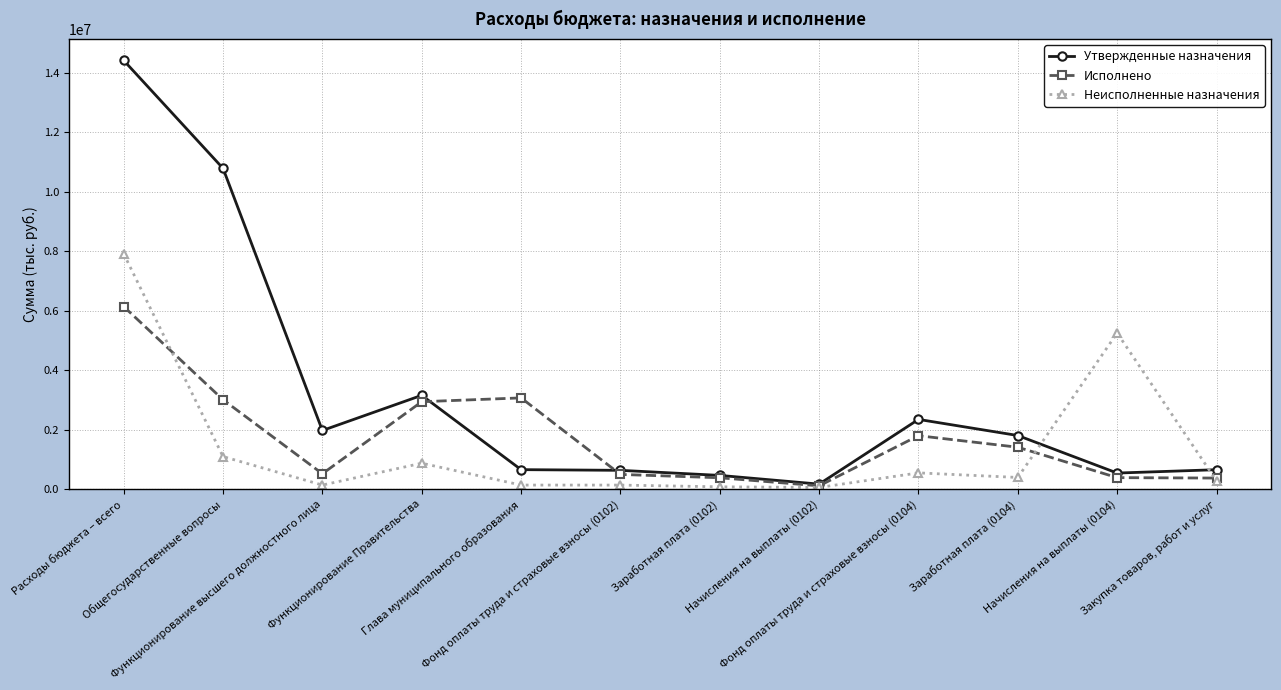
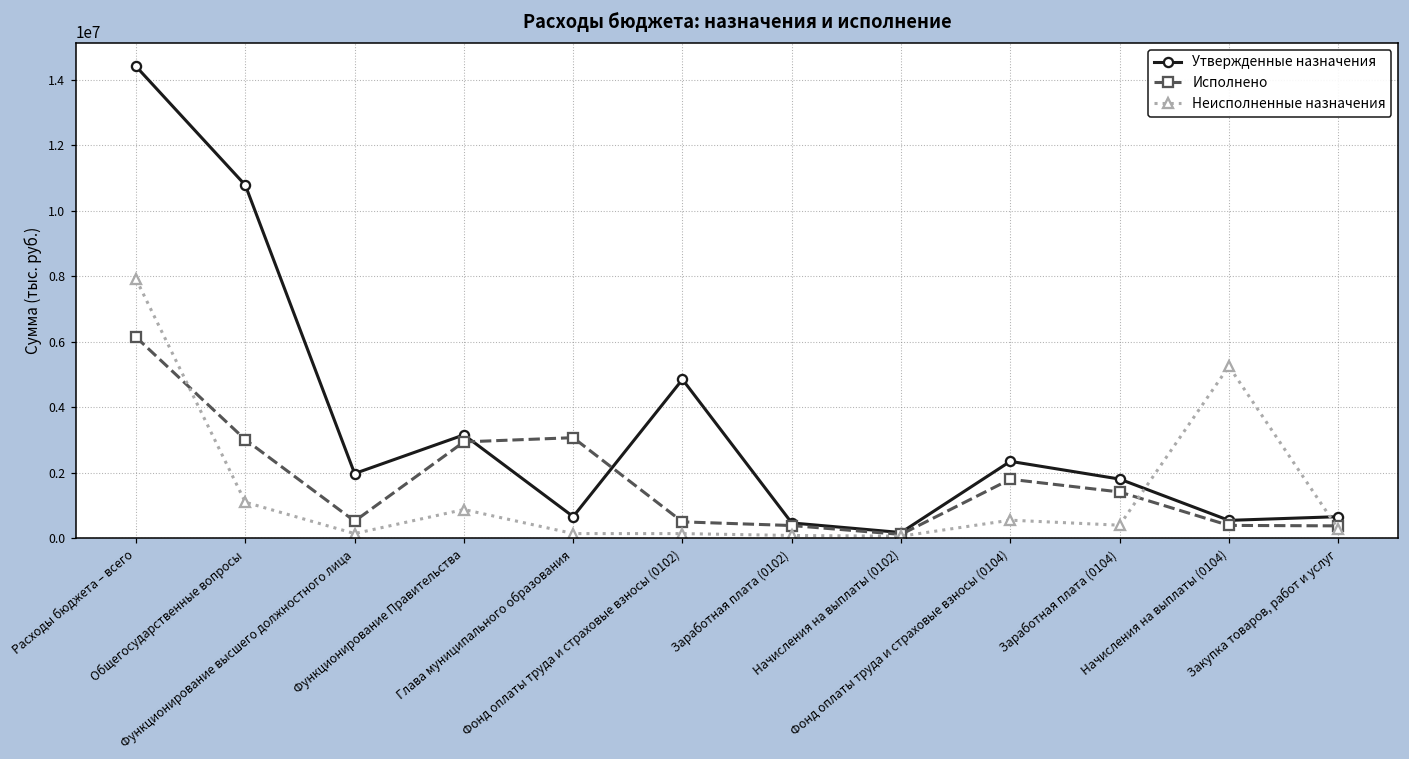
  {
    "Утвержденные назначения": {
      "Расходы бюджета – всего": 14400000,
      "Общегосударственные вопросы": 10800000,
      "Функционирование высшего должностного лица": 2000000,
      "Функционирование Правительства": 3200000,
      "Глава муниципального образования": 700000,
-     "Фонд оплаты труда и страховые взносы (0102)": 600000,
+     "Фонд оплаты труда и страховые взносы (0102)": 4800000,
      "Фонд оплаты труда и страховые взносы (0104)": 2300000,
      "Заработная плата (0104)": 1800000,
      "Начисления на выплаты (0104)": 500000,
      "Закупка товаров, работ и услуг": 700000
    },
    "Исполнено": {
      "Расходы бюджета – всего": 6100000,
      "Общегосударственные вопросы": 3000000,
      "Функционирование высшего должностного лица": 500000,
      "Функционирование Правительства": 2900000,
      "Глава муниципального образования": 3100000,
      "Фонд оплаты труда и страховые взносы (0102)": 500000,
      "Фонд оплаты труда и страховые взносы (0104)": 1800000,
      "Заработная плата (0104)": 1400000,
      "Начисления на выплаты (0104)": 400000,
      "Закупка товаров, работ и услуг": 400000
    },
    "Неисполненные назначения": {
      "Расходы бюджета – всего": 7900000,
      "Общегосударственные вопросы": 1100000,
      "Функционирование высшего должностного лица": 100000,
      "Функционирование Правительства": 900000,
      "Глава муниципального образования": 100000,
      "Фонд оплаты труда и страховые взносы (0102)": 100000,
      "Заработная плата (0102)": 100000,
      "Фонд оплаты труда и страховые взносы (0104)": 500000,
      "Заработная плата (0104)": 400000,
      "Начисления на выплаты (0104)": 5200000,
      "Закупка товаров, работ и услуг": 300000
    }
  }
